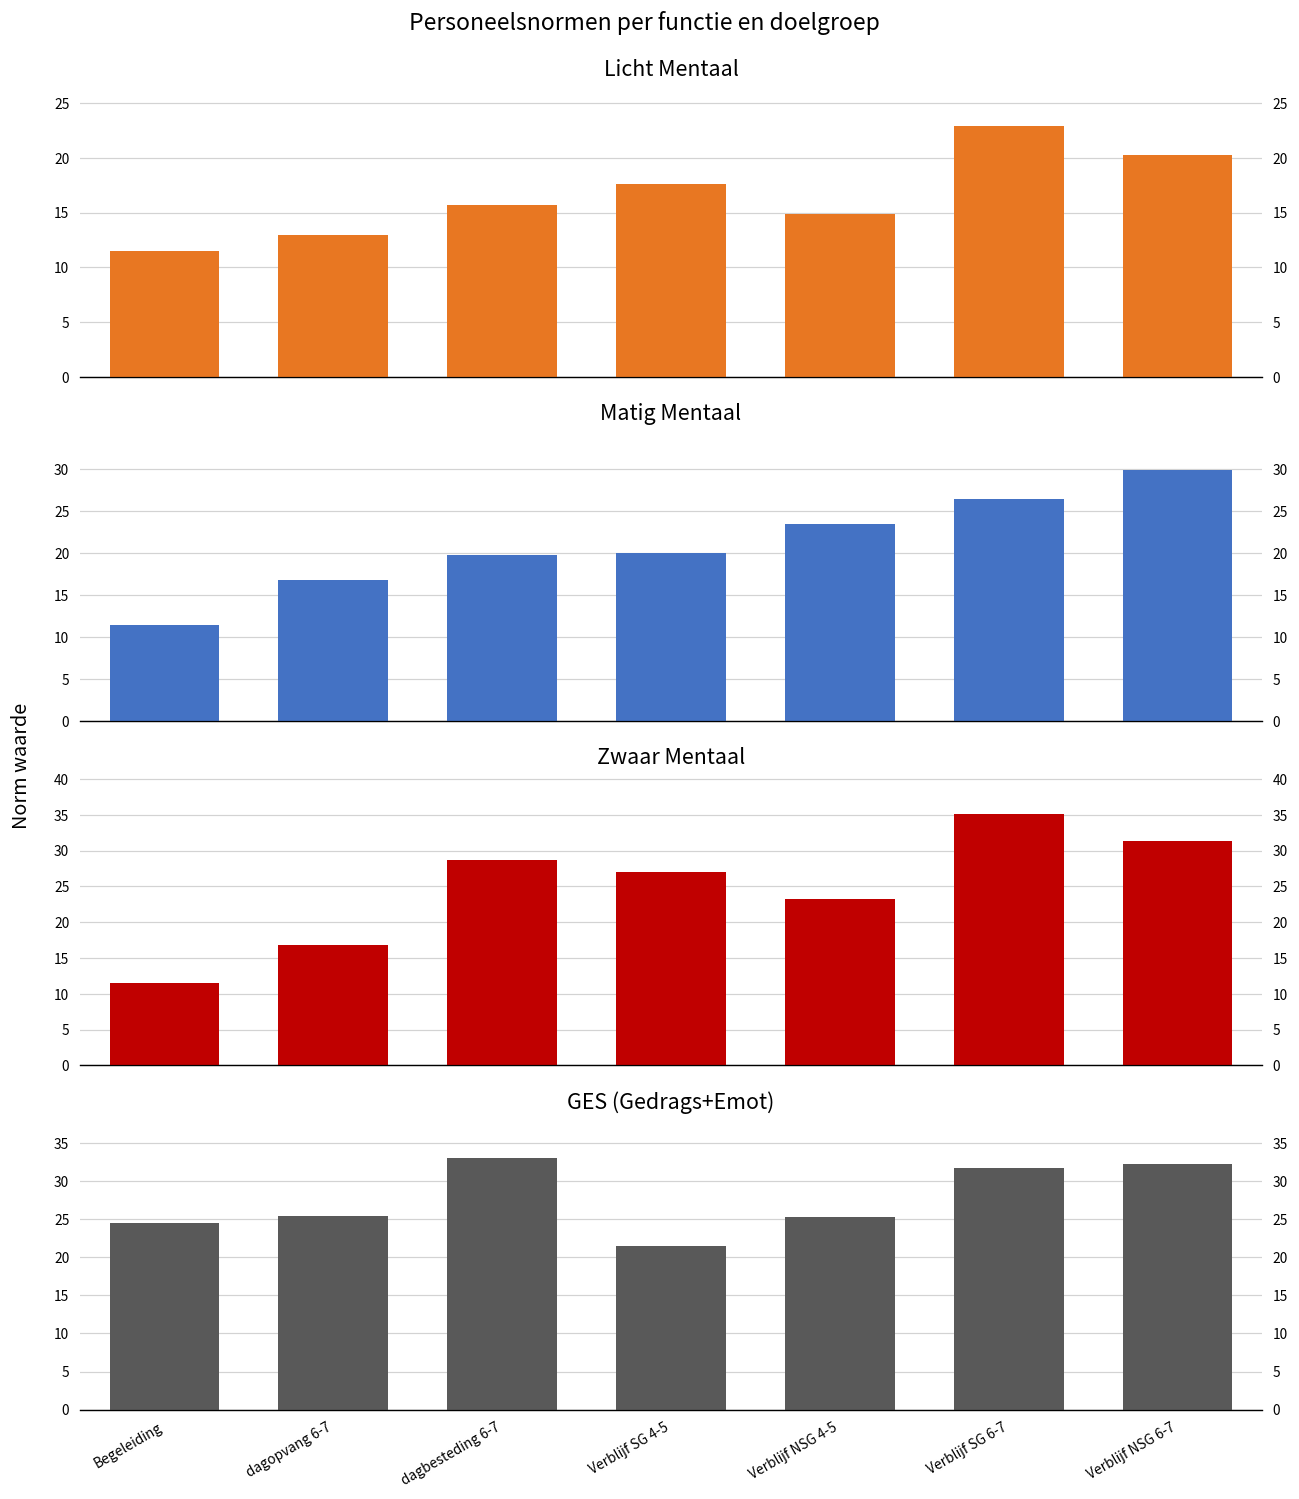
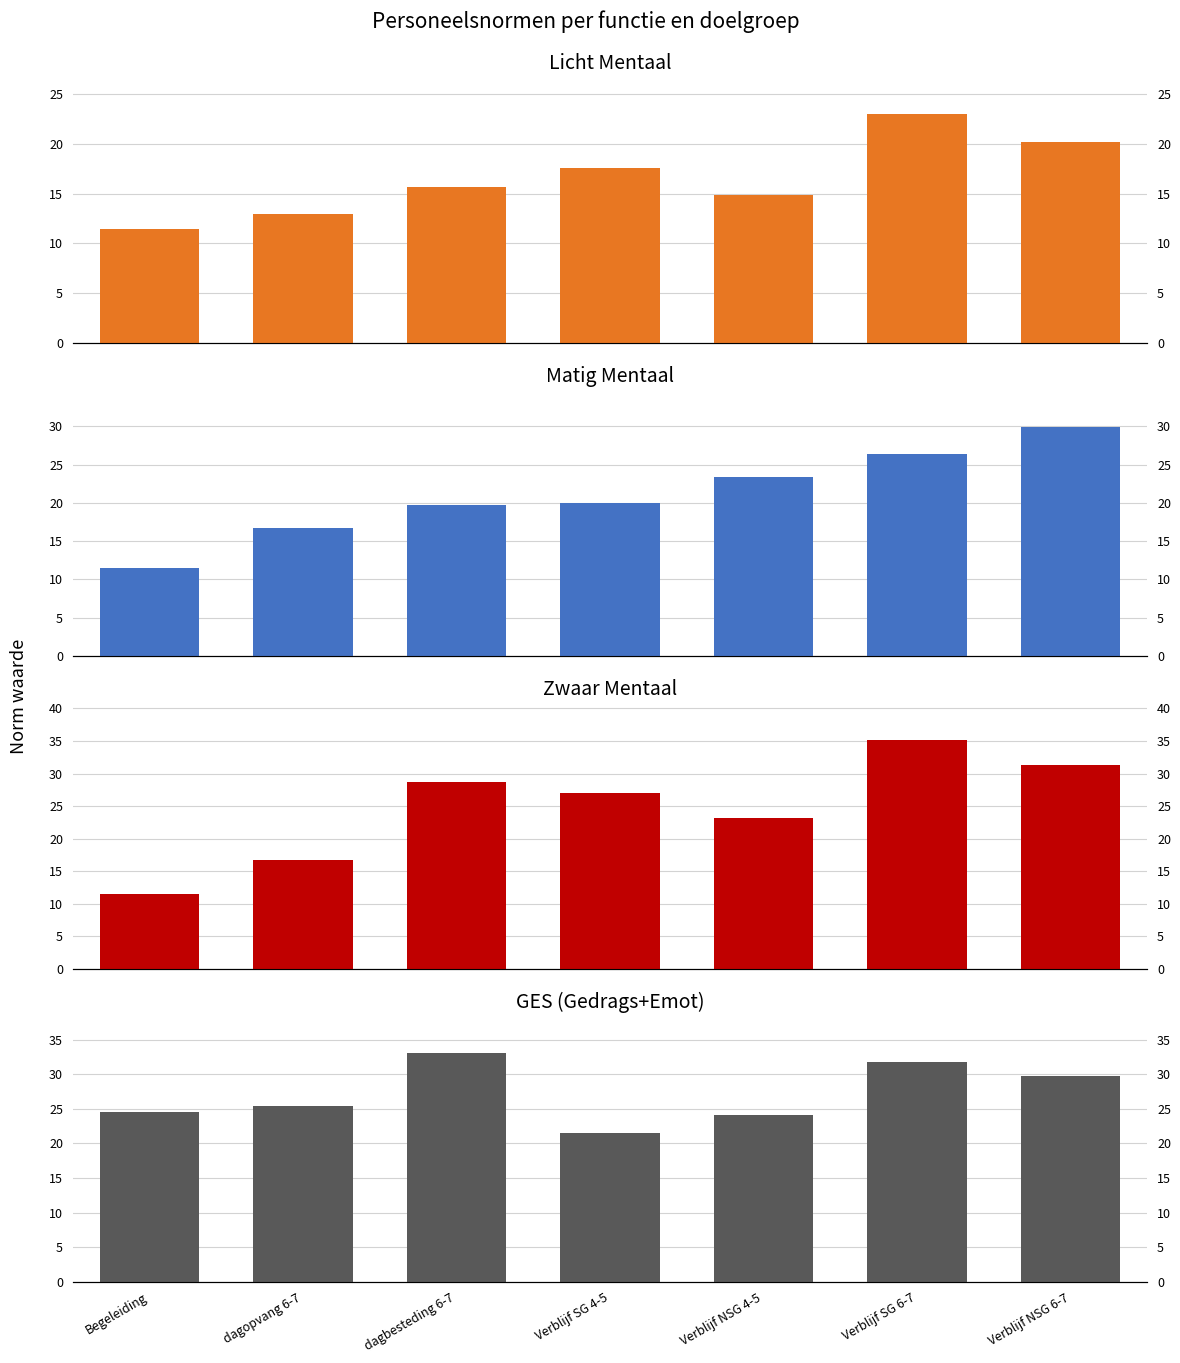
  {
    "GES (Gedrags+Emot)": {
      "Begeleiding": 25,
      "dagopvang 6-7": 25,
      "dagbesteding 6-7": 33,
      "Verblijf SG 4-5": 21,
-     "Verblijf NSG 4-5": 25,
+     "Verblijf NSG 4-5": 24,
      "Verblijf SG 6-7": 32,
-     "Verblijf NSG 6-7": 32
+     "Verblijf NSG 6-7": 30
    }
  }
